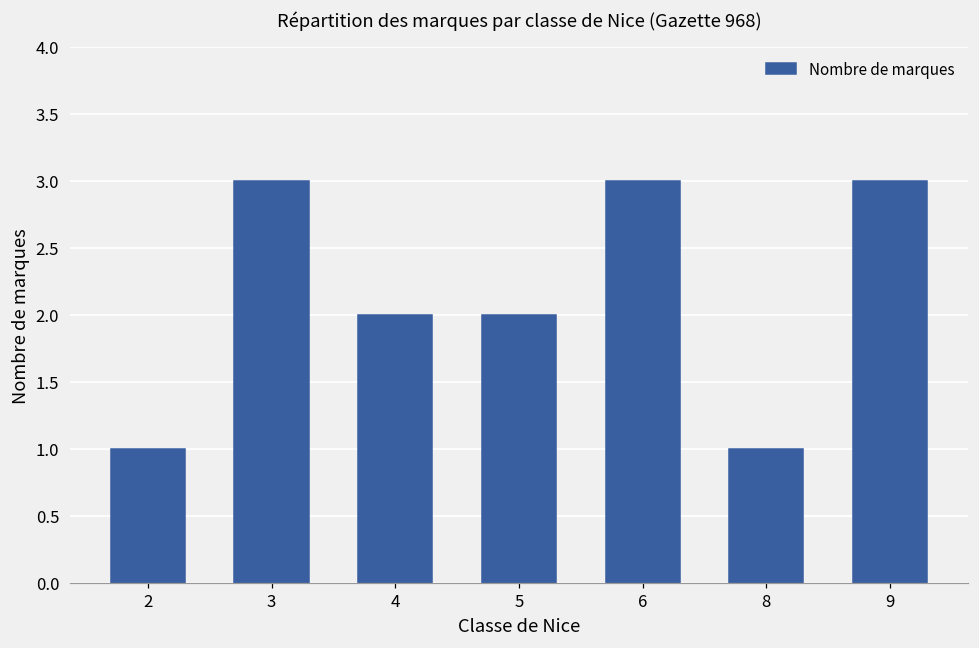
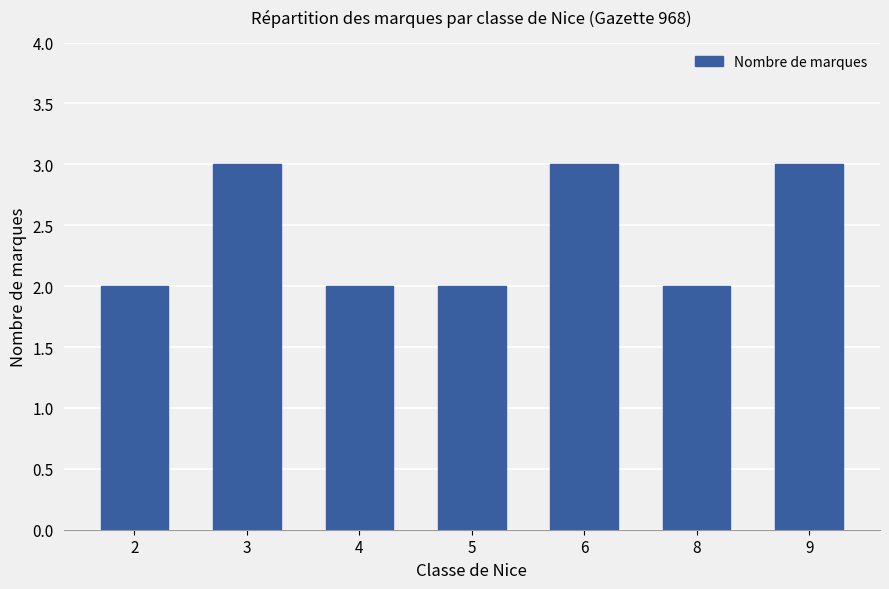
  {
-   "2": 1,
+   "2": 2,
    "3": 3,
    "4": 2,
    "5": 2,
    "6": 3,
-   "8": 1,
+   "8": 2,
    "9": 3
  }
